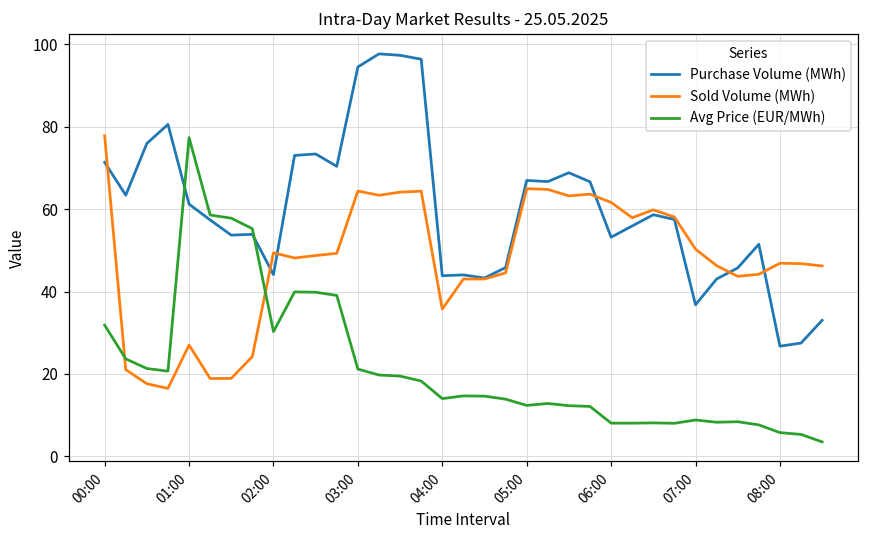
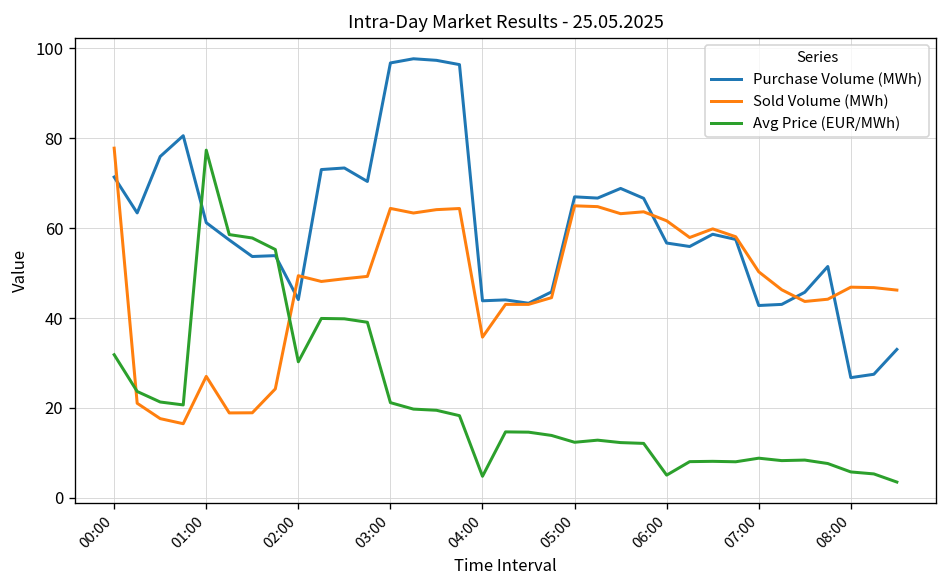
  {
    "Purchase Volume (MWh)": {
      "00:00": 71,
      "01:00": 61,
      "02:00": 44,
-     "03:00": 95,
+     "03:00": 97,
      "04:00": 44,
      "05:00": 67,
-     "06:00": 53,
-     "07:00": 37,
+     "06:00": 57,
+     "07:00": 43,
      "08:00": 27
    },
    "Sold Volume (MWh)": {
      "00:00": 78,
      "01:00": 27,
      "02:00": 49,
      "03:00": 64,
      "04:00": 36,
      "05:00": 65,
      "06:00": 62,
      "07:00": 50,
      "08:00": 47
    },
    "Avg Price (EUR/MWh)": {
      "00:00": 32,
      "01:00": 77,
      "02:00": 30,
      "03:00": 21,
-     "04:00": 14,
+     "04:00": 5,
      "05:00": 12,
-     "06:00": 8,
+     "06:00": 5,
      "07:00": 9,
      "08:00": 6
    }
  }
